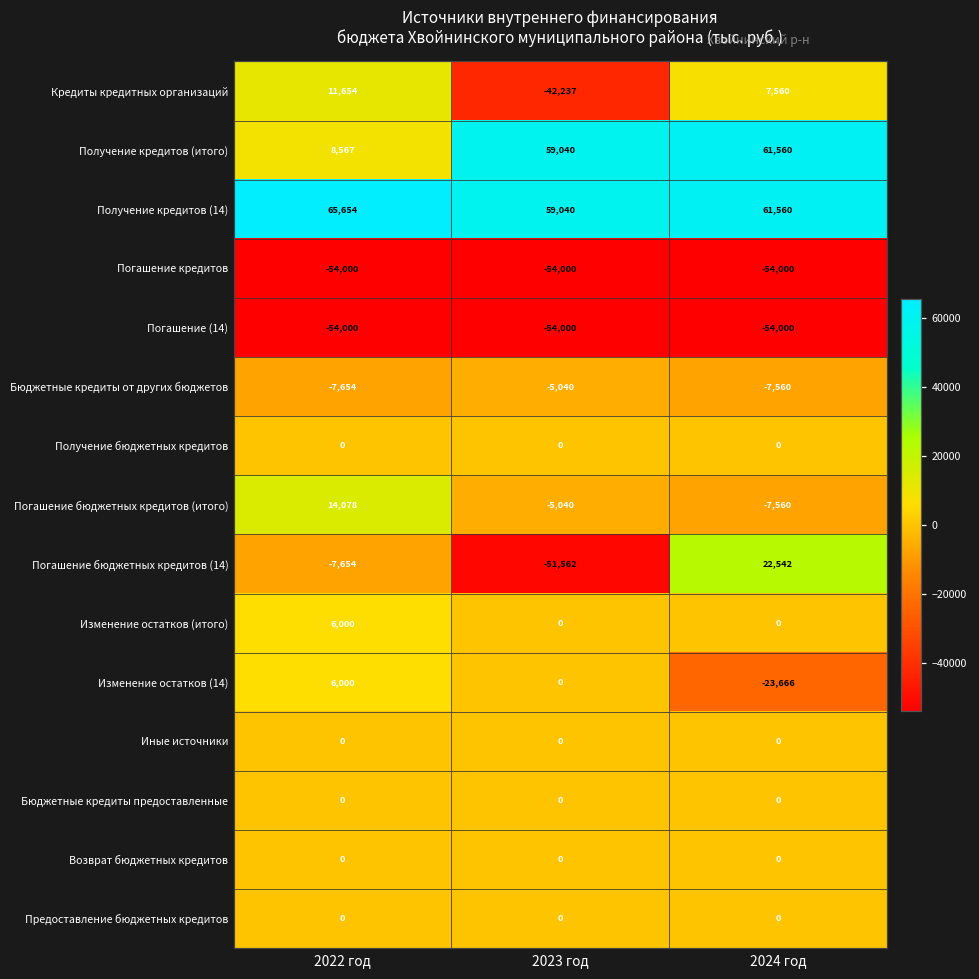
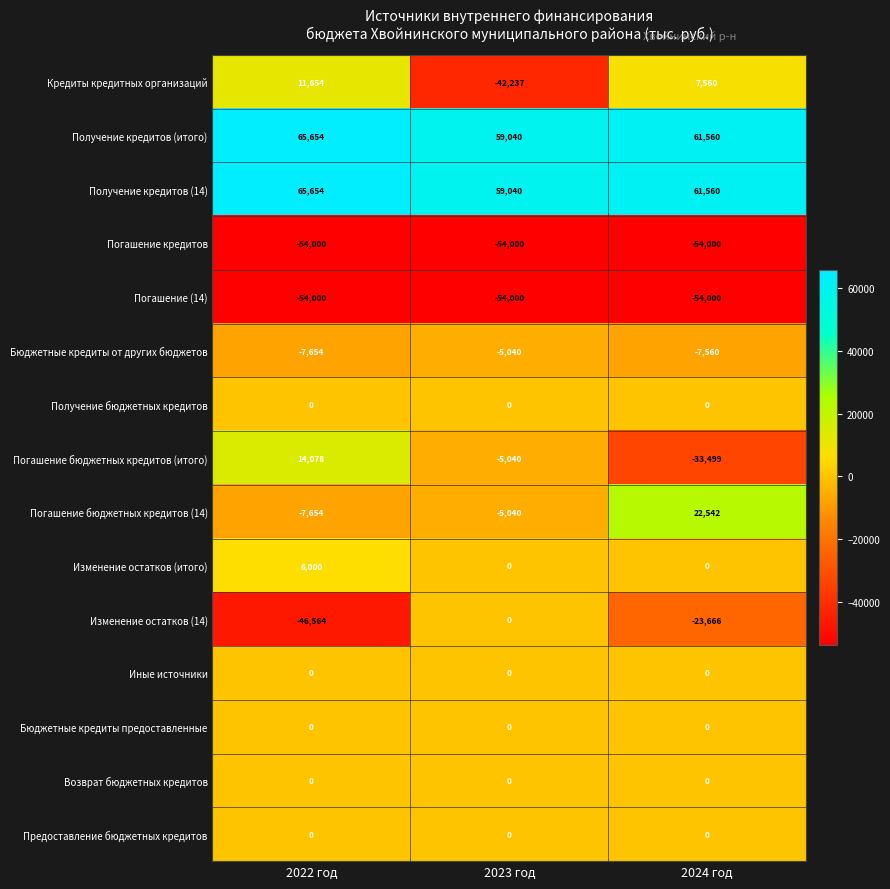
  {
    "Кредиты кредитных организаций": {
      "2022 год": "11,654",
      "2023 год": "-42,237",
      "2024 год": "7,560"
    },
    "Получение кредитов (итого)": {
-     "2022 год": "8,567",
+     "2022 год": "65,654",
      "2023 год": "59,040",
      "2024 год": "61,560"
    },
    "Получение кредитов (14)": {
      "2022 год": "65,654",
      "2023 год": "59,040",
      "2024 год": "61,560"
    },
    "Погашение кредитов": {
      "2022 год": "-54,000",
      "2023 год": "-54,000",
      "2024 год": "-54,000"
    },
    "Погашение (14)": {
      "2022 год": "-54,000",
      "2023 год": "-54,000",
      "2024 год": "-54,000"
    },
    "Бюджетные кредиты от других бюджетов": {
      "2022 год": "-7,654",
      "2023 год": "-5,040",
      "2024 год": "-7,560"
    },
    "Получение бюджетных кредитов": {
      "2022 год": "0",
      "2023 год": "0",
      "2024 год": "0"
    },
    "Погашение бюджетных кредитов (итого)": {
      "2022 год": "14,078",
      "2023 год": "-5,040",
-     "2024 год": "-7,560"
+     "2024 год": "-33,499"
    },
    "Погашение бюджетных кредитов (14)": {
      "2022 год": "-7,654",
-     "2023 год": "-51,562",
+     "2023 год": "-5,040",
      "2024 год": "22,542"
    },
    "Изменение остатков (итого)": {
      "2022 год": "6,000",
      "2023 год": "0",
      "2024 год": "0"
    },
    "Изменение остатков (14)": {
-     "2022 год": "6,000",
+     "2022 год": "-46,564",
      "2023 год": "0",
      "2024 год": "-23,666"
    },
    "Иные источники": {
      "2022 год": "0",
      "2023 год": "0",
      "2024 год": "0"
    },
    "Бюджетные кредиты предоставленные": {
      "2022 год": "0",
      "2023 год": "0",
      "2024 год": "0"
    },
    "Возврат бюджетных кредитов": {
      "2022 год": "0",
      "2023 год": "0",
      "2024 год": "0"
    },
    "Предоставление бюджетных кредитов": {
      "2022 год": "0",
      "2023 год": "0",
      "2024 год": "0"
    }
  }
